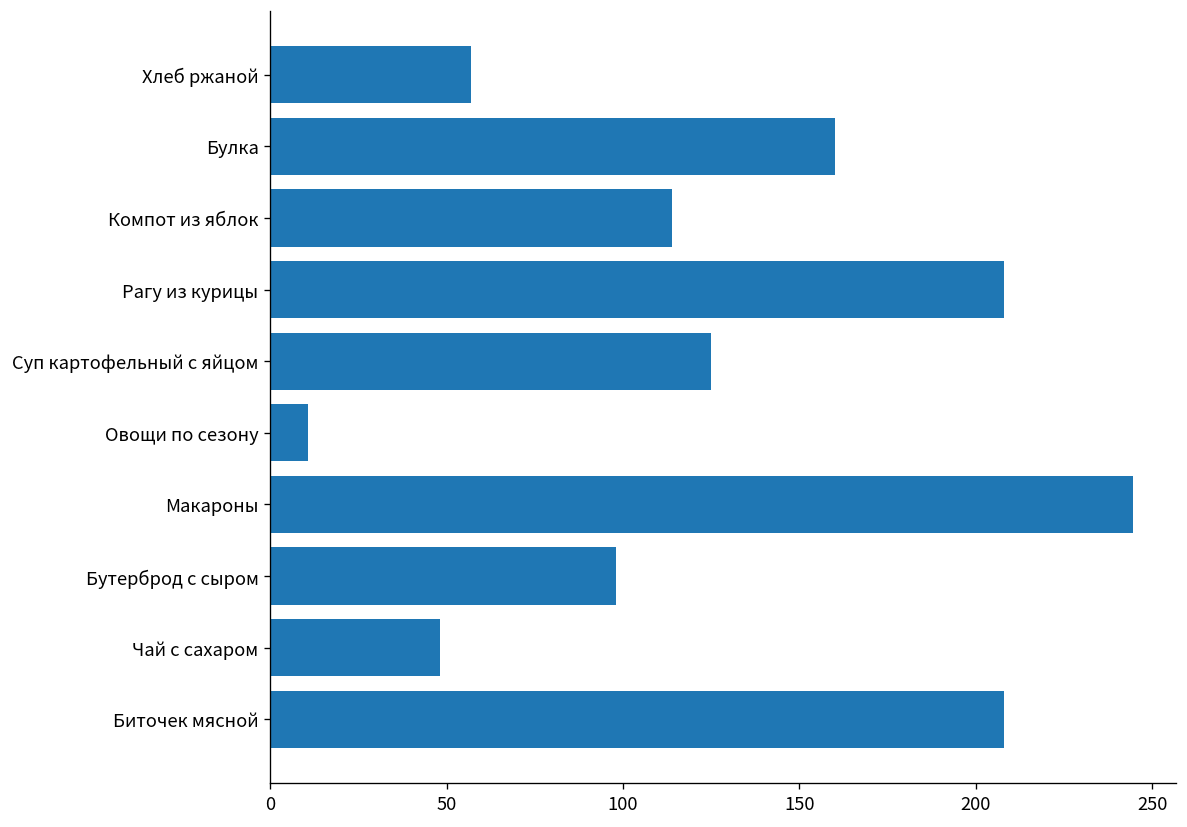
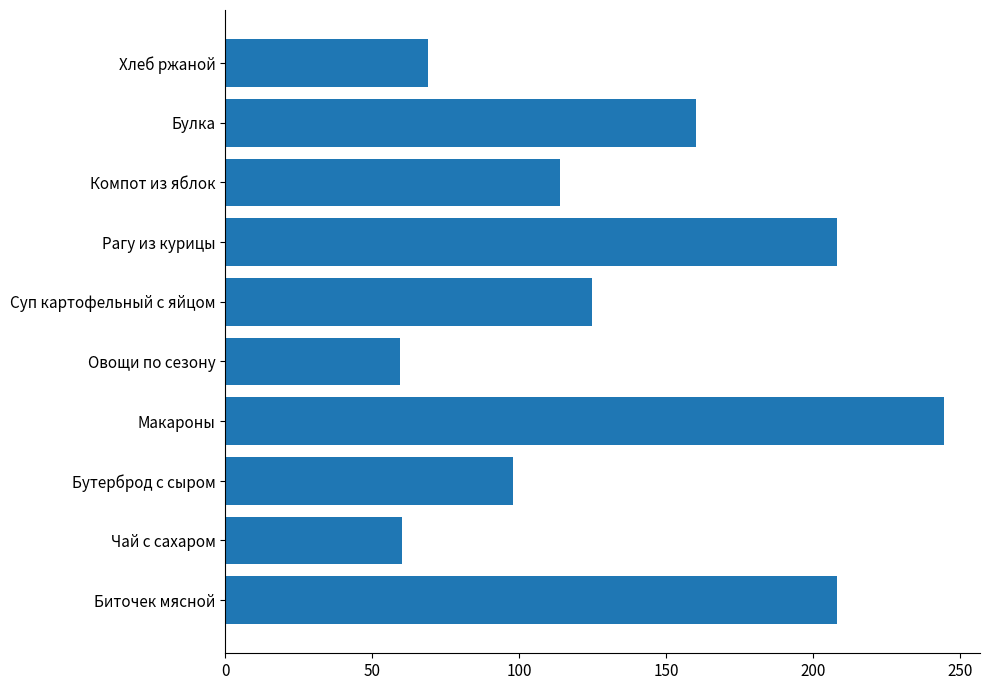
  {
-   "Хлеб ржаной": 57,
+   "Хлеб ржаной": 69,
    "Булка": 160,
    "Компот из яблок": 114,
    "Рагу из курицы": 208,
    "Суп картофельный с яйцом": 125,
-   "Овощи по сезону": 11,
+   "Овощи по сезону": 60,
    "Макароны": 245,
    "Бутерброд с сыром": 98,
-   "Чай с сахаром": 48,
+   "Чай с сахаром": 60,
    "Биточек мясной": 208
  }
